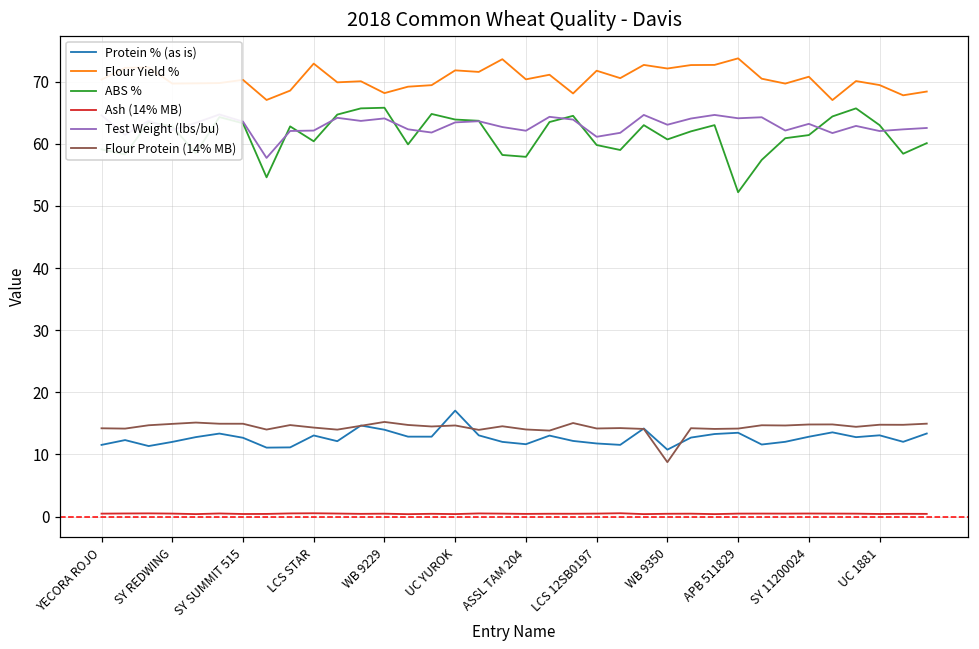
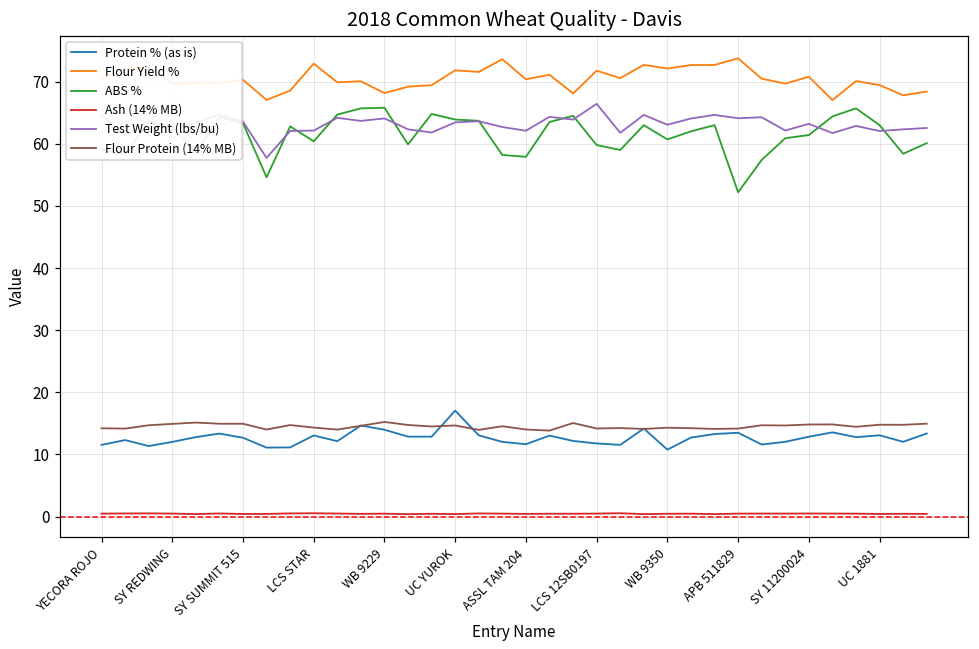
  {
    "Protein % (as is)": {
      "YECORA ROJO": 12,
      "SY REDWING": 12,
      "SY SUMMIT 515": 13,
      "LCS STAR": 13,
      "WB 9229": 14,
      "UC YUROK": 17,
      "ASSL TAM 204": 12,
      "LCS 12SB0197": 12,
      "WB 9350": 11,
      "APB 511829": 13,
      "SY 11200024": 13,
      "UC 1881": 13
    },
    "Flour Yield %": {
      "SY SUMMIT 515": 70,
      "LCS STAR": 73,
      "WB 9229": 68,
      "UC YUROK": 72,
      "ASSL TAM 204": 70,
      "LCS 12SB0197": 72,
      "WB 9350": 72,
      "APB 511829": 74,
      "SY 11200024": 71,
      "UC 1881": 69
    },
    "ABS %": {
      "LCS STAR": 60,
      "WB 9229": 66,
      "UC YUROK": 64,
      "ASSL TAM 204": 58,
      "LCS 12SB0197": 60,
      "WB 9350": 61,
      "APB 511829": 52,
      "SY 11200024": 61,
      "UC 1881": 63
    },
    "Ash (14% MB)": {
      "YECORA ROJO": 0,
      "SY REDWING": 0,
      "SY SUMMIT 515": 0,
      "LCS STAR": 1,
      "WB 9229": 0,
      "UC YUROK": 0,
      "ASSL TAM 204": 0,
      "LCS 12SB0197": 0,
      "WB 9350": 0,
      "APB 511829": 0,
      "SY 11200024": 0,
      "UC 1881": 0
    },
    "Test Weight (lbs/bu)": {
      "LCS STAR": 62,
      "WB 9229": 64,
      "UC YUROK": 63,
      "ASSL TAM 204": 62,
-     "LCS 12SB0197": 61,
+     "LCS 12SB0197": 66,
      "WB 9350": 63,
      "APB 511829": 64,
      "SY 11200024": 63,
      "UC 1881": 62
    },
    "Flour Protein (14% MB)": {
      "YECORA ROJO": 14,
      "SY REDWING": 15,
      "SY SUMMIT 515": 15,
      "LCS STAR": 14,
      "WB 9229": 15,
      "UC YUROK": 15,
      "ASSL TAM 204": 14,
      "LCS 12SB0197": 14,
-     "WB 9350": 9,
+     "WB 9350": 14,
      "APB 511829": 14,
      "SY 11200024": 15,
      "UC 1881": 15
    }
  }
